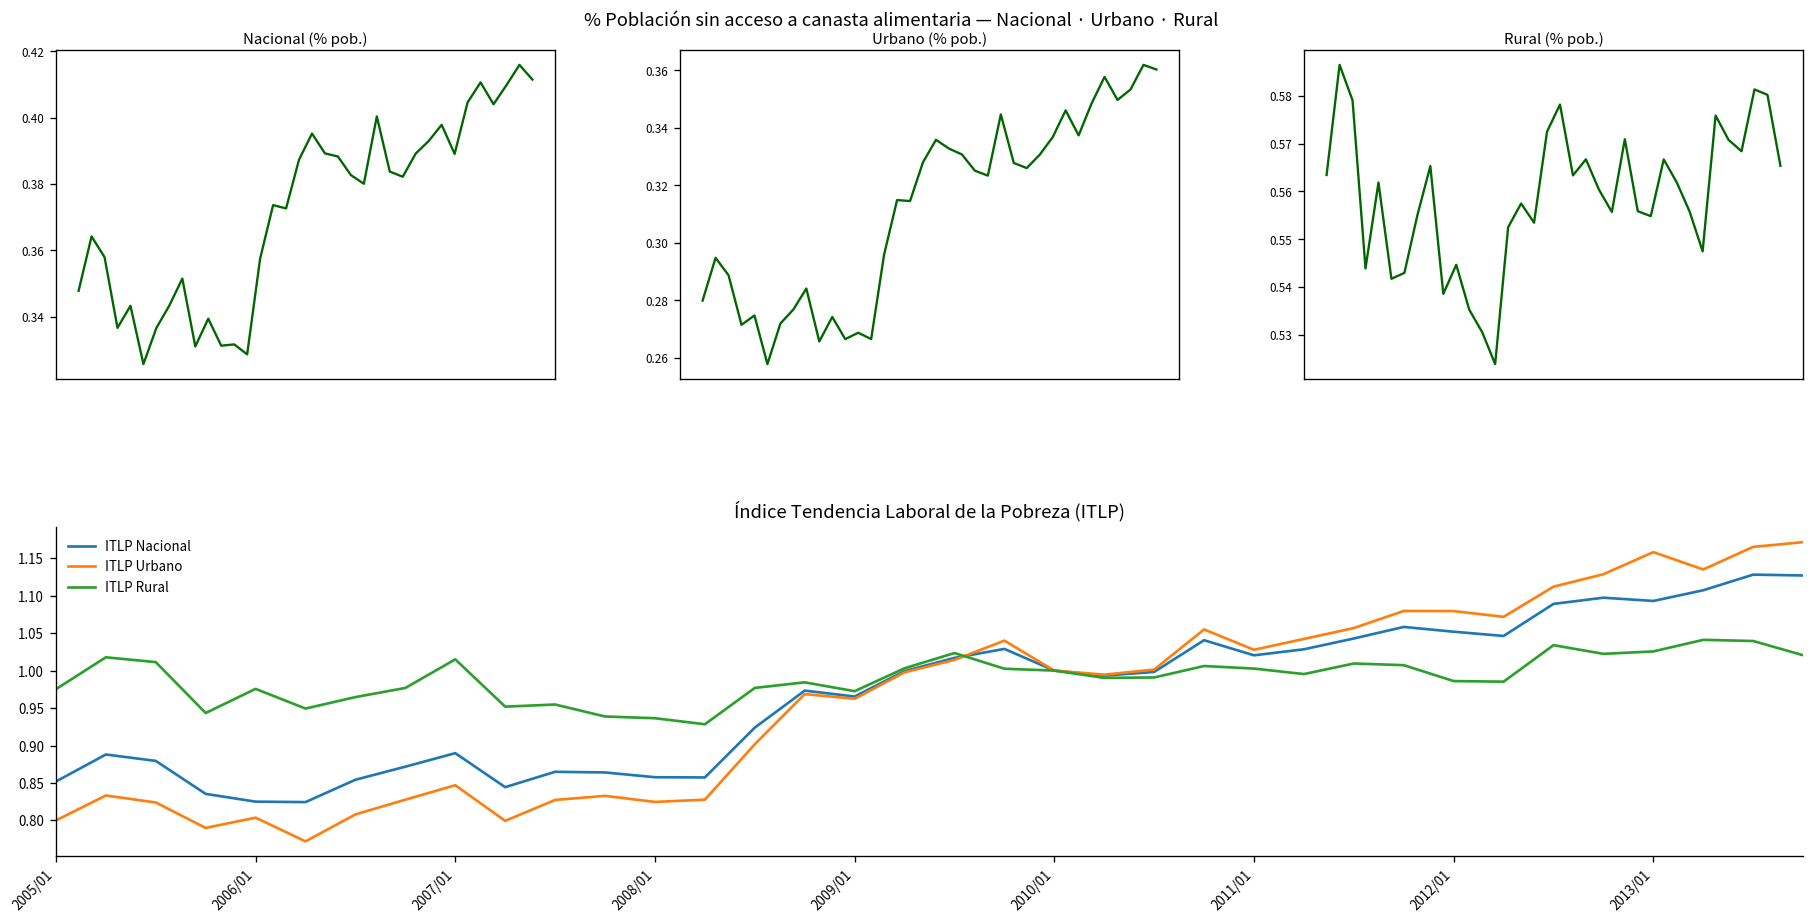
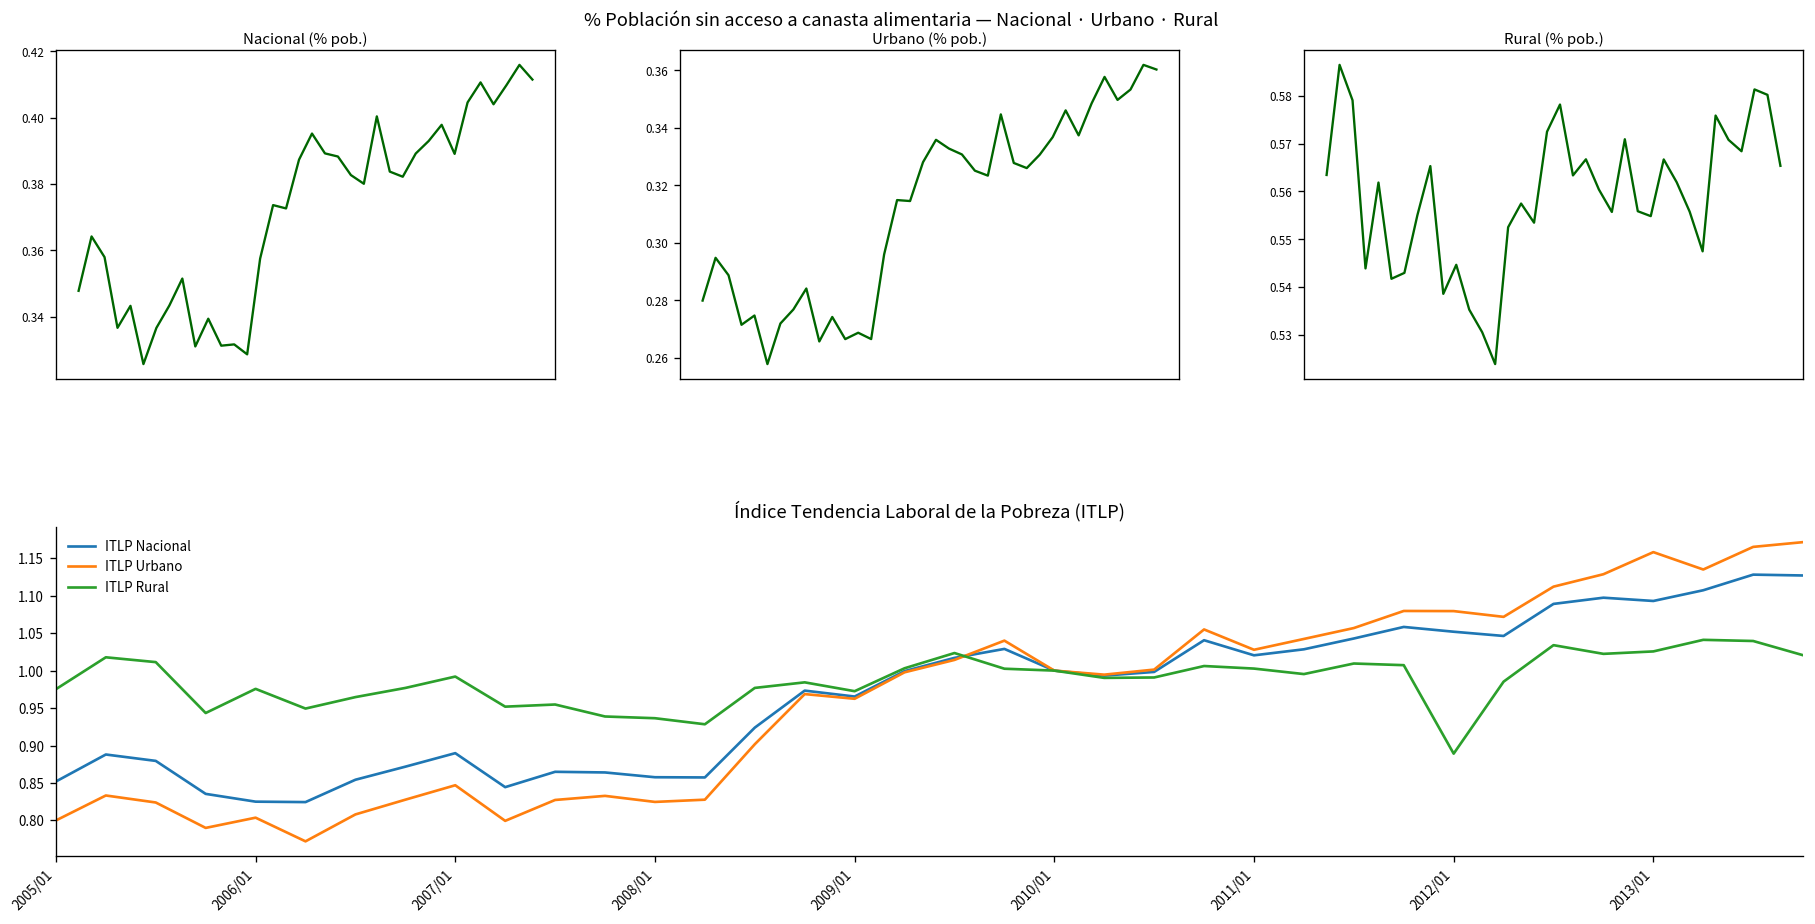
  {
    "Índice Tendencia Laboral de la Pobreza (ITLP)": {
      "ITLP Nacional": {
        "2005/01": 0.85,
        "2006/01": 0.83,
        "2007/01": 0.89,
        "2008/01": 0.86,
        "2011/01": 1.02,
        "2012/01": 1.05,
        "2013/01": 1.09
      },
      "ITLP Urbano": {
        "2005/01": 0.80,
        "2006/01": 0.80,
        "2007/01": 0.85,
        "2008/01": 0.82,
        "2011/01": 1.03,
        "2012/01": 1.08,
        "2013/01": 1.16
      },
      "ITLP Rural": {
        "2005/01": 0.98,
        "2006/01": 0.98,
-       "2007/01": 1.02,
+       "2007/01": 0.99,
        "2008/01": 0.94,
        "2009/01": 0.97,
        "2011/01": 1.00,
-       "2012/01": 0.99,
+       "2012/01": 0.89,
        "2013/01": 1.03
      }
    }
  }
